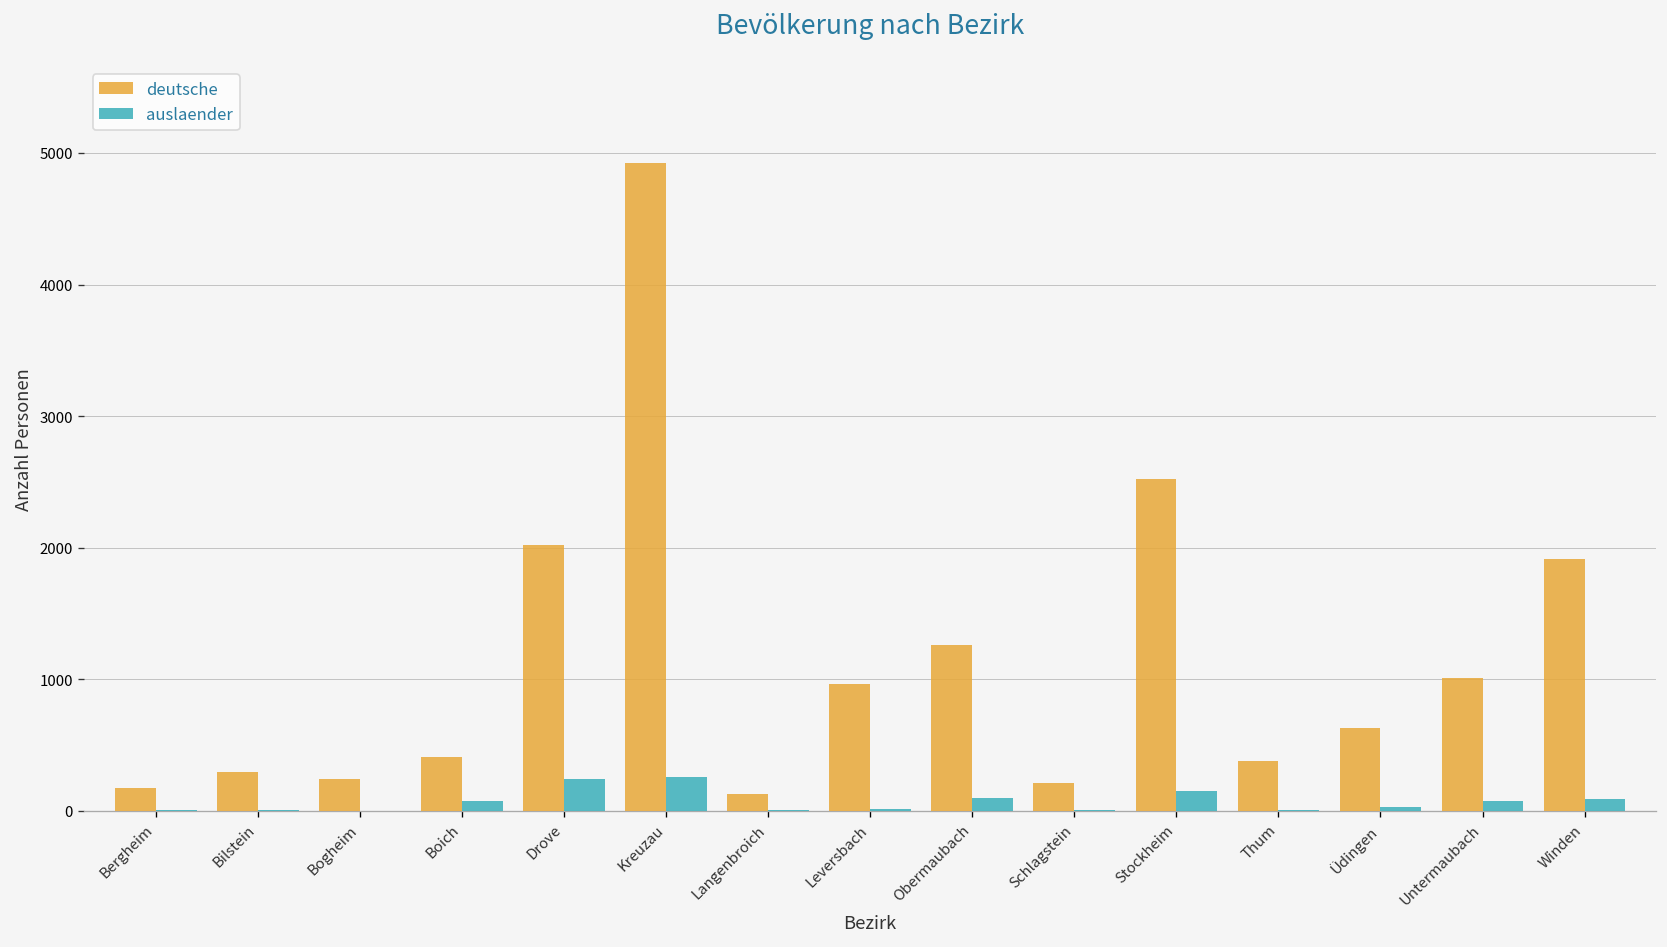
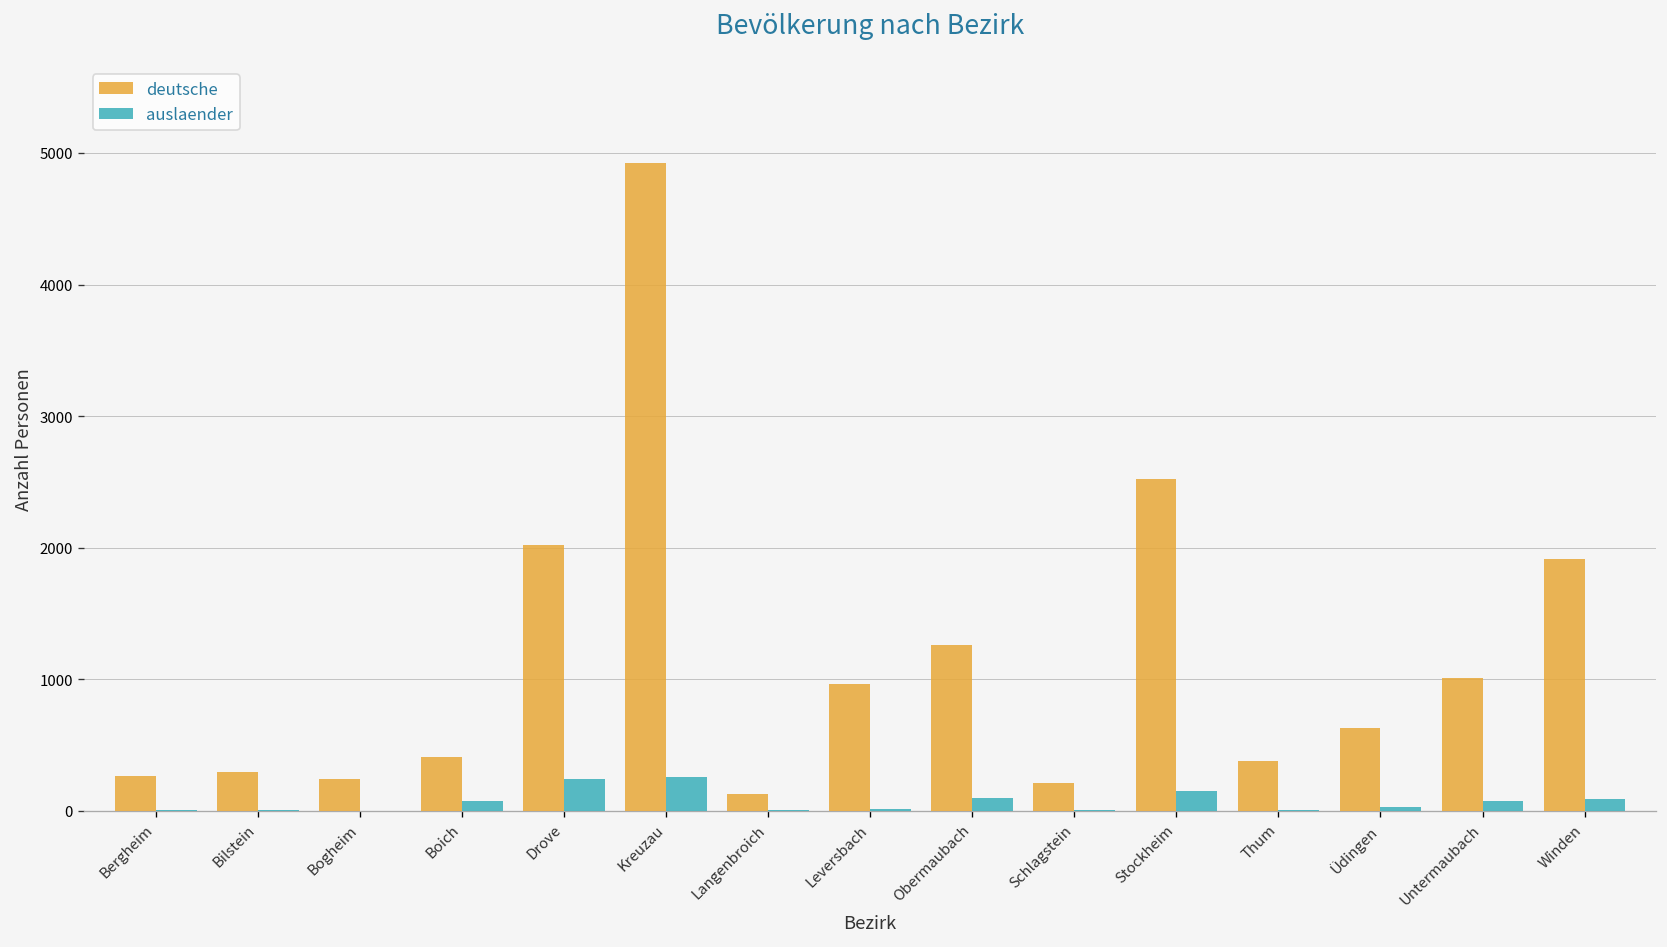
  {
    "deutsche": {
-     "Bergheim": 170,
+     "Bergheim": 270,
      "Bilstein": 300,
      "Bogheim": 240,
      "Boich": 410,
      "Drove": 2020,
      "Kreuzau": 4920,
      "Langenbroich": 130,
      "Leversbach": 970,
      "Obermaubach": 1260,
      "Schlagstein": 210,
      "Stockheim": 2520,
      "Thum": 380,
      "Üdingen": 630,
      "Untermaubach": 1010,
      "Winden": 1910
    },
    "auslaender": {
      "Boich": 70,
      "Drove": 240,
      "Kreuzau": 260,
      "Obermaubach": 90,
      "Stockheim": 150,
      "Üdingen": 30,
      "Untermaubach": 80,
      "Winden": 90
    }
  }
